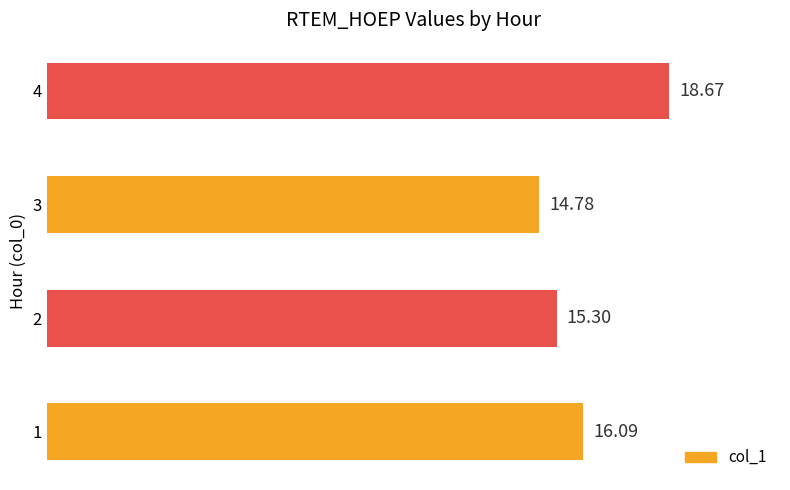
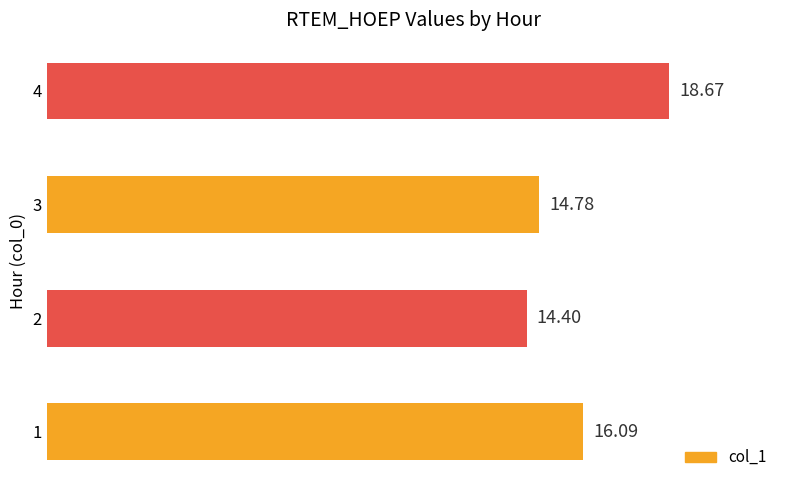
  {
    "4": 18.67,
    "3": 14.78,
-   "2": 15.30,
+   "2": 14.40,
    "1": 16.09
  }
